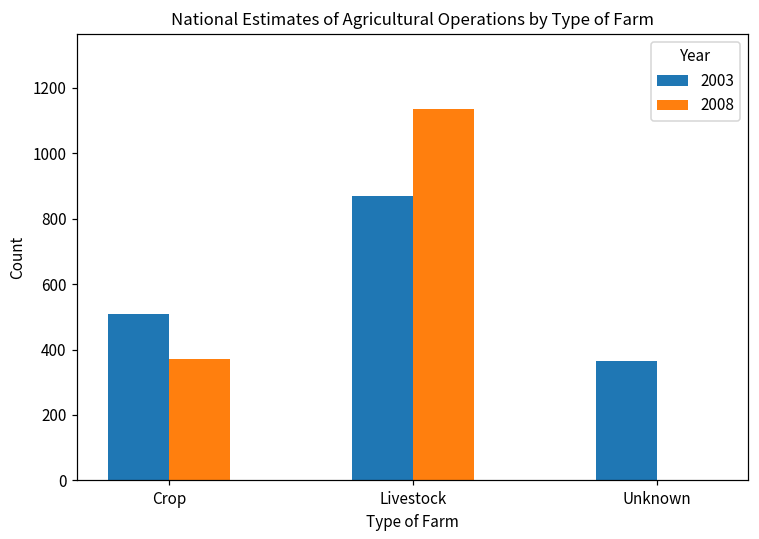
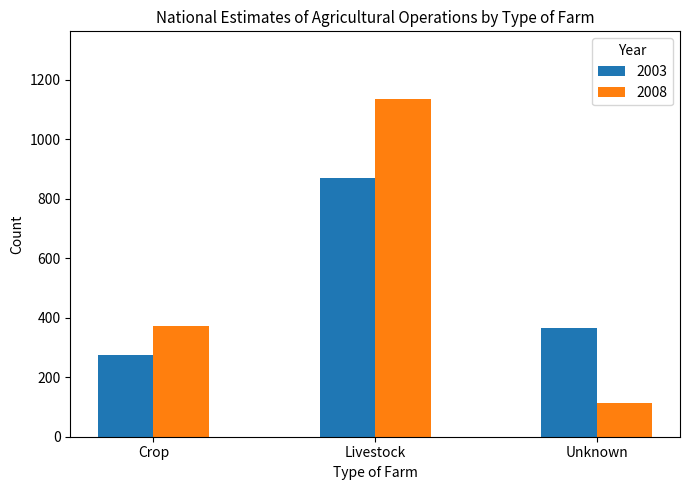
  {
    "2003": {
-     "Crop": 510,
+     "Crop": 280,
      "Livestock": 870,
      "Unknown": 370
    },
    "2008": {
      "Crop": 370,
      "Livestock": 1140,
-     "Unknown": 0
+     "Unknown": 110
    }
  }
